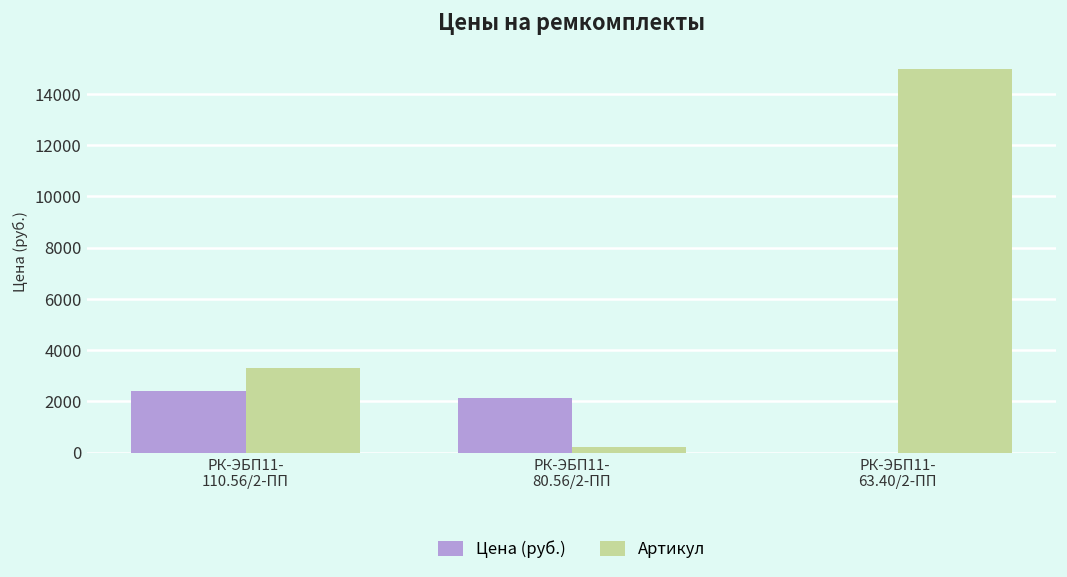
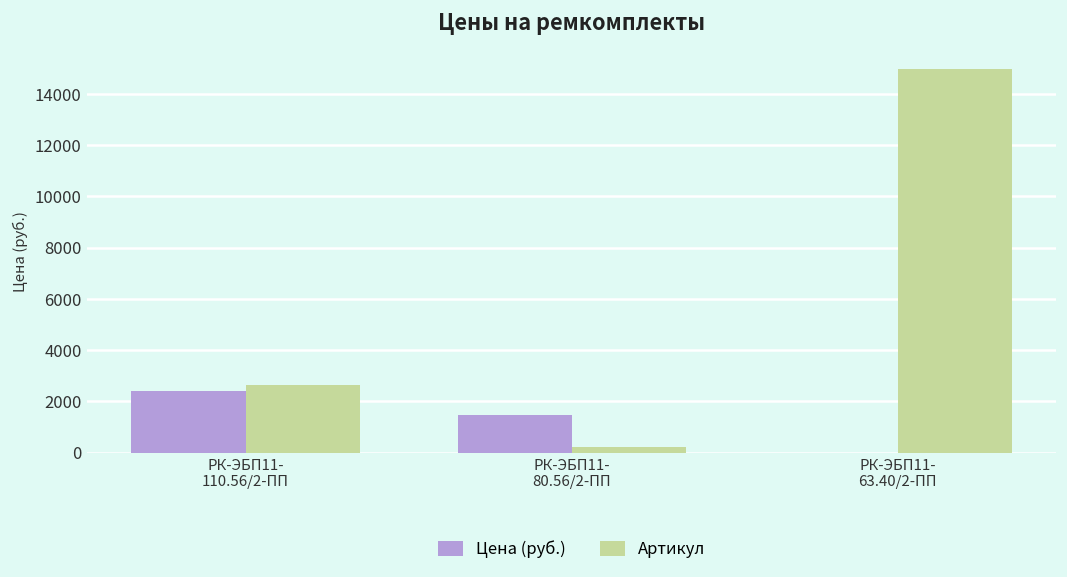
  {
    "Цена (руб.)": {
      "РК-ЭБП11- 110.56/2-ПП": 2400,
-     "РК-ЭБП11- 80.56/2-ПП": 2100,
+     "РК-ЭБП11- 80.56/2-ПП": 1400,
      "РК-ЭБП11- 63.40/2-ПП": 0
    },
    "Артикул": {
-     "РК-ЭБП11- 110.56/2-ПП": 3300,
+     "РК-ЭБП11- 110.56/2-ПП": 2600,
      "РК-ЭБП11- 80.56/2-ПП": 200,
      "РК-ЭБП11- 63.40/2-ПП": 15000
    }
  }
